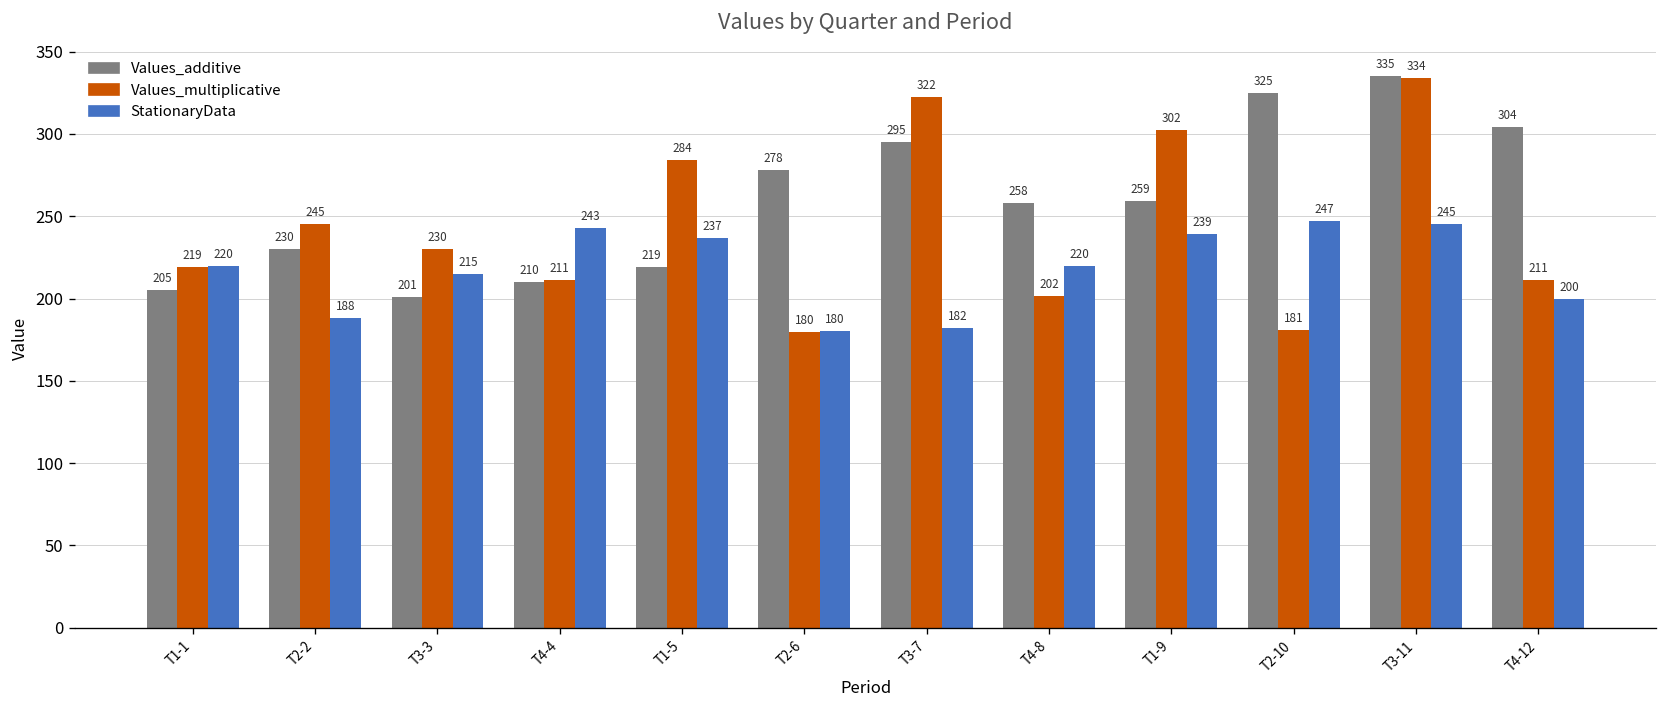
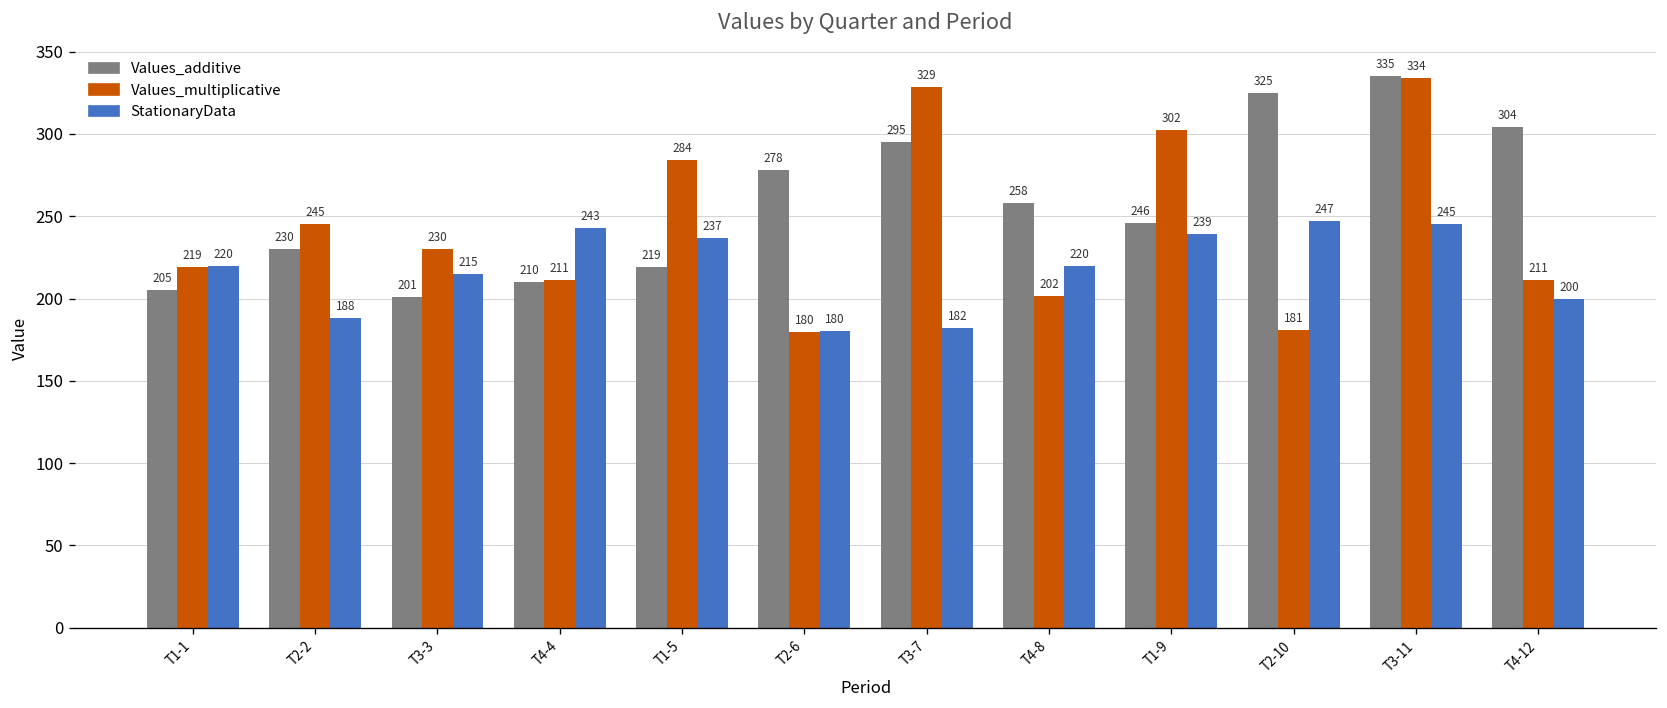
  {
    "Values_additive": {
      "T1-1": 205,
      "T2-2": 230,
      "T3-3": 201,
      "T4-4": 210,
      "T1-5": 219,
      "T2-6": 278,
      "T3-7": 295,
      "T4-8": 258,
-     "T1-9": 259,
+     "T1-9": 246,
      "T2-10": 325,
      "T3-11": 335,
      "T4-12": 304
    },
    "Values_multiplicative": {
      "T1-1": 219,
      "T2-2": 245,
      "T3-3": 230,
      "T4-4": 211,
      "T1-5": 284,
      "T2-6": 180,
-     "T3-7": 322,
+     "T3-7": 329,
      "T4-8": 202,
      "T1-9": 302,
      "T2-10": 181,
      "T3-11": 334,
      "T4-12": 211
    },
    "StationaryData": {
      "T1-1": 220,
      "T2-2": 188,
      "T3-3": 215,
      "T4-4": 243,
      "T1-5": 237,
      "T2-6": 180,
      "T3-7": 182,
      "T4-8": 220,
      "T1-9": 239,
      "T2-10": 247,
      "T3-11": 245,
      "T4-12": 200
    }
  }
